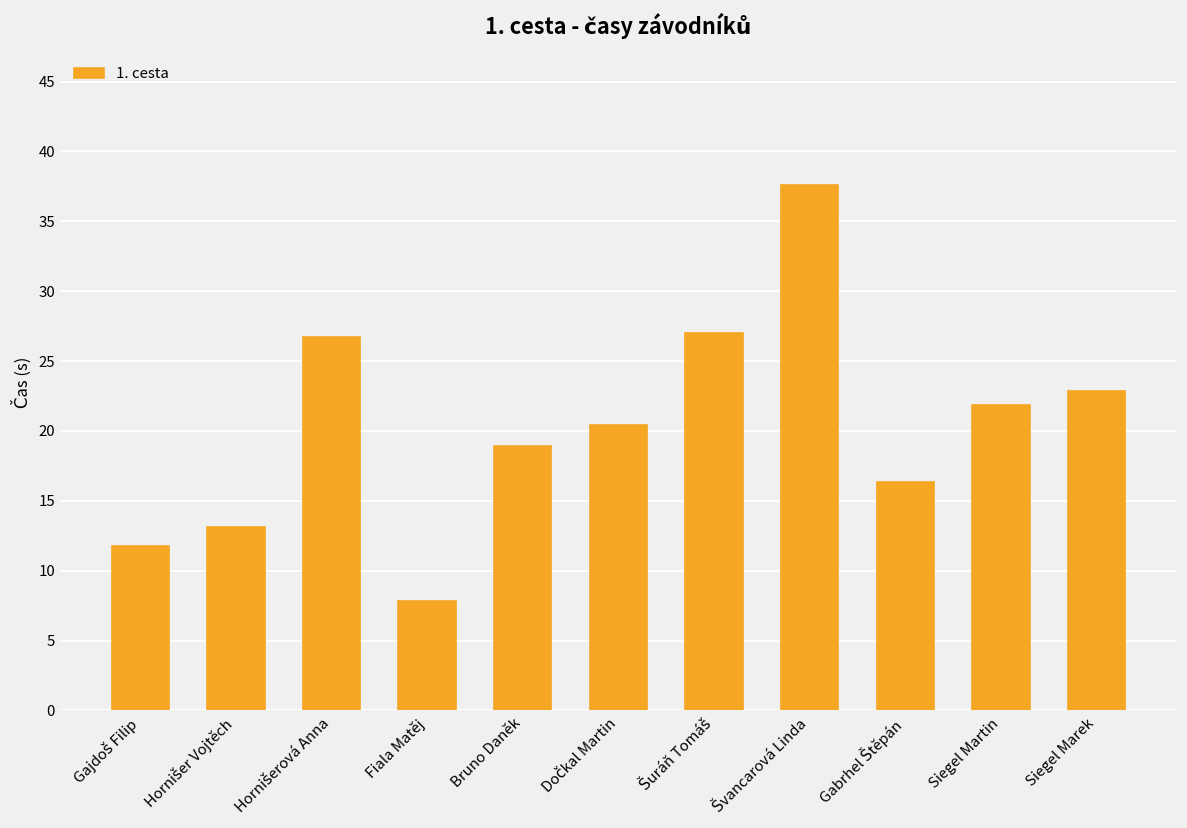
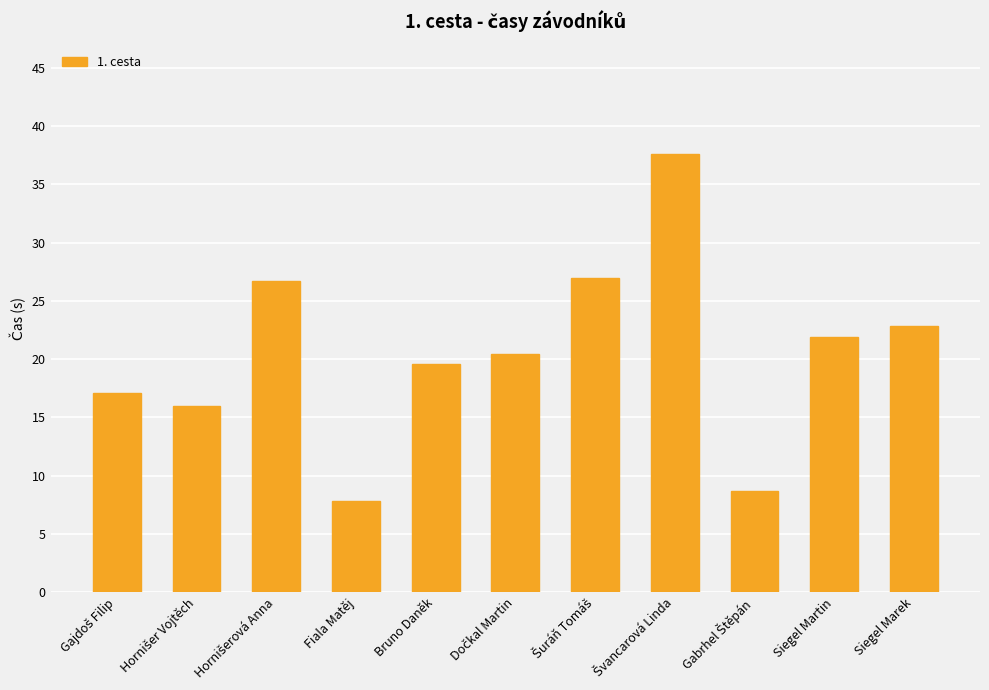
  {
-   "Gajdoš Filip": 11.8,
-   "Hornišer Vojtěch": 13.1,
+   "Gajdoš Filip": 17.1,
+   "Hornišer Vojtěch": 16.0,
    "Hornišerová Anna": 26.7,
    "Fiala Matěj": 7.8,
-   "Bruno Daněk": 18.9,
+   "Bruno Daněk": 19.6,
    "Dočkal Martin": 20.5,
    "Šuráň Tomáš": 27.0,
    "Švancarová Linda": 37.6,
-   "Gabrhel Štěpán": 16.4,
+   "Gabrhel Štěpán": 8.7,
    "Siegel Martin": 21.9,
    "Siegel Marek": 22.8
  }
